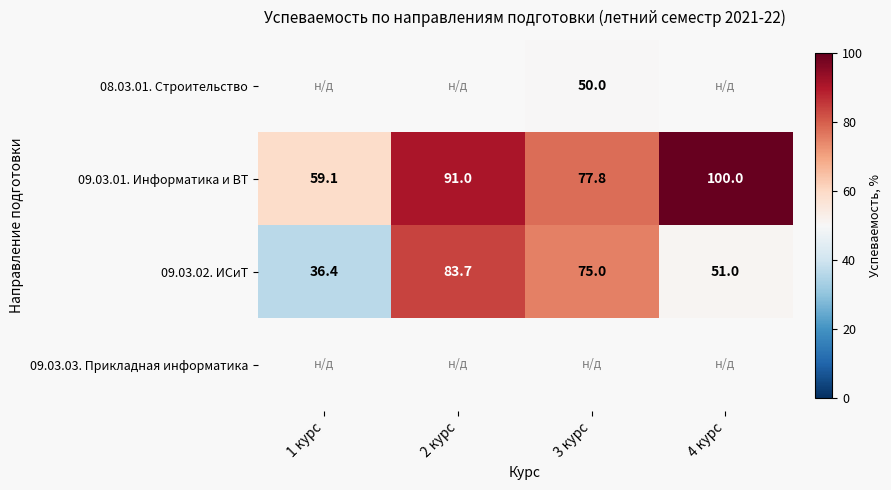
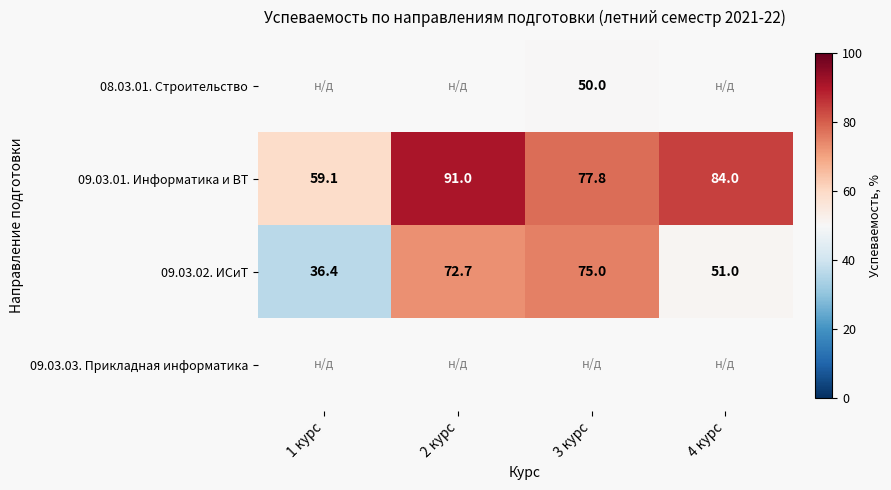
  {
    "08.03.01. Строительство": {
      "3 курс": 50.0
    },
    "09.03.01. Информатика и ВТ": {
      "1 курс": 59.1,
      "2 курс": 91.0,
      "3 курс": 77.8,
-     "4 курс": 100.0
+     "4 курс": 84.0
    },
    "09.03.02. ИСиТ": {
      "1 курс": 36.4,
-     "2 курс": 83.7,
+     "2 курс": 72.7,
      "3 курс": 75.0,
      "4 курс": 51.0
    }
  }
